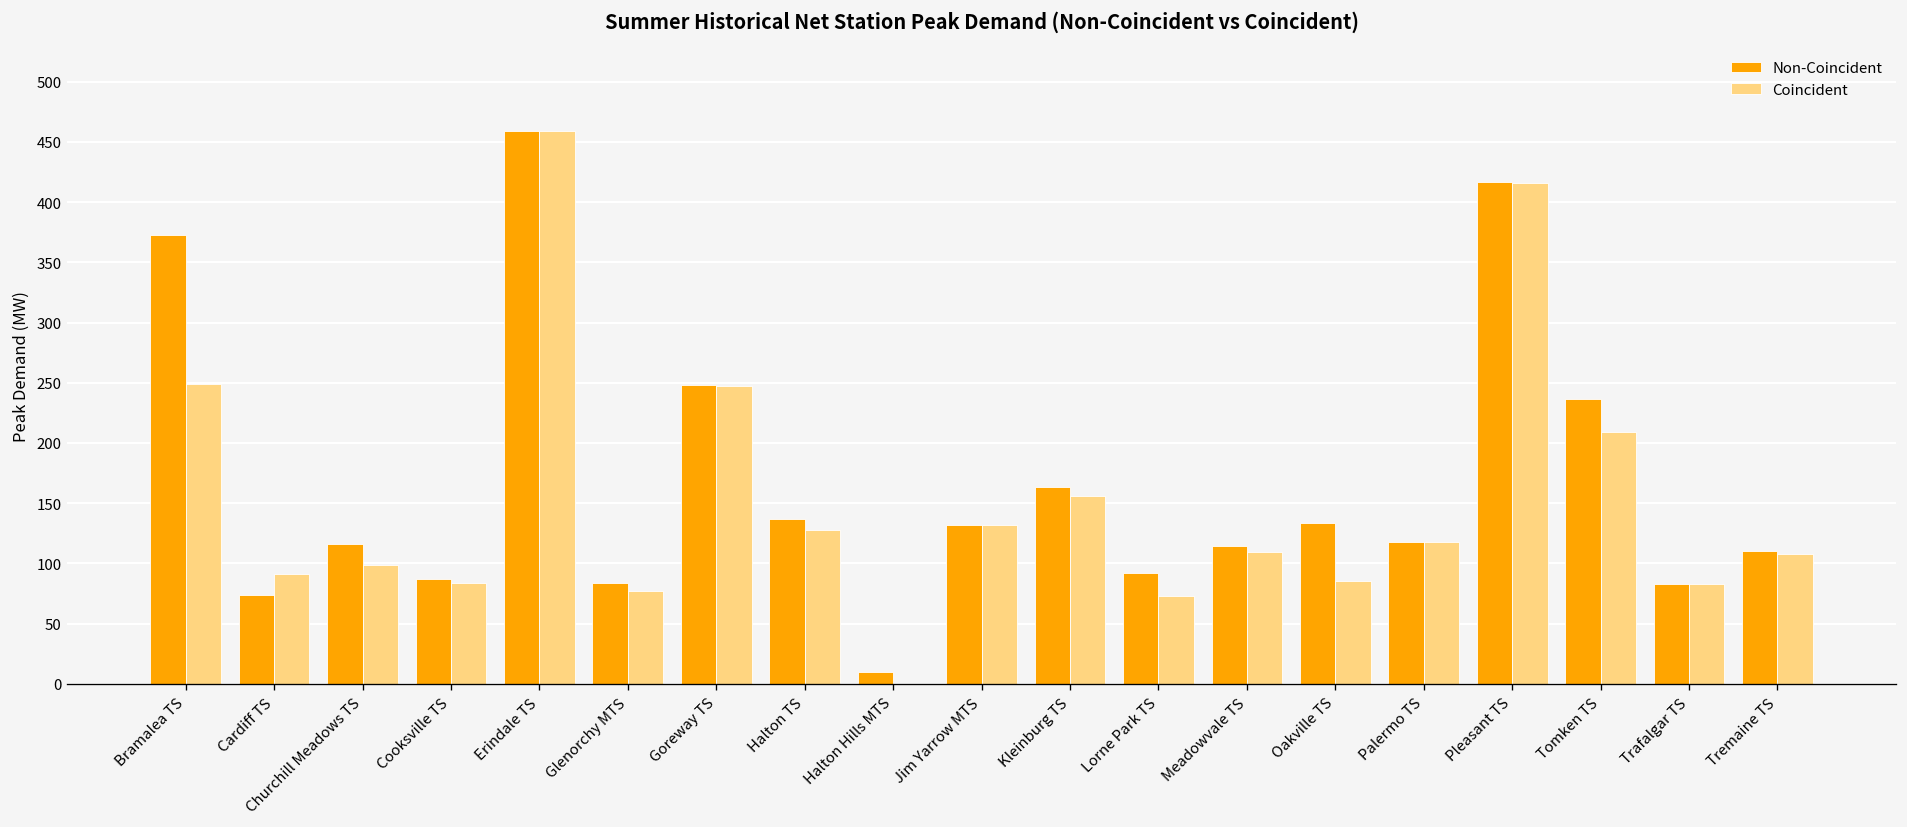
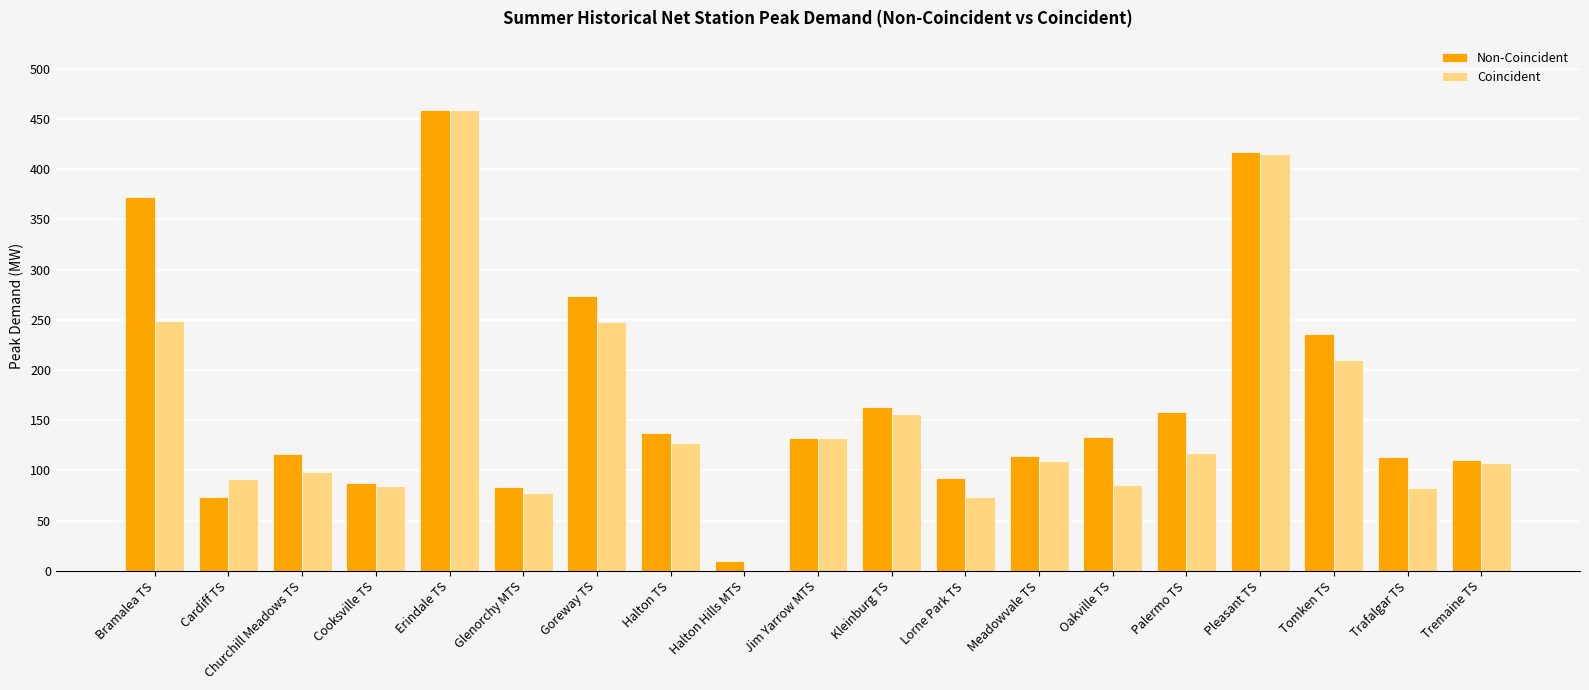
  {
    "Non-Coincident": {
      "Bramalea TS": 372,
      "Cardiff TS": 74,
      "Churchill Meadows TS": 116,
      "Cooksville TS": 87,
      "Erindale TS": 459,
      "Glenorchy MTS": 84,
-     "Goreway TS": 248,
+     "Goreway TS": 274,
      "Halton TS": 137,
      "Halton Hills MTS": 10,
      "Jim Yarrow MTS": 132,
      "Kleinburg TS": 163,
      "Lorne Park TS": 92,
      "Meadowvale TS": 114,
      "Oakville TS": 134,
-     "Palermo TS": 118,
+     "Palermo TS": 158,
      "Pleasant TS": 417,
      "Tomken TS": 236,
-     "Trafalgar TS": 83,
+     "Trafalgar TS": 113,
      "Tremaine TS": 110
    },
    "Coincident": {
      "Bramalea TS": 249,
      "Cardiff TS": 91,
      "Churchill Meadows TS": 99,
      "Cooksville TS": 84,
      "Erindale TS": 459,
      "Glenorchy MTS": 77,
      "Goreway TS": 247,
      "Halton TS": 127,
      "Jim Yarrow MTS": 132,
      "Kleinburg TS": 156,
      "Lorne Park TS": 73,
      "Meadowvale TS": 110,
      "Oakville TS": 86,
      "Palermo TS": 118,
      "Pleasant TS": 416,
      "Tomken TS": 210,
      "Trafalgar TS": 83,
      "Tremaine TS": 108
    }
  }
